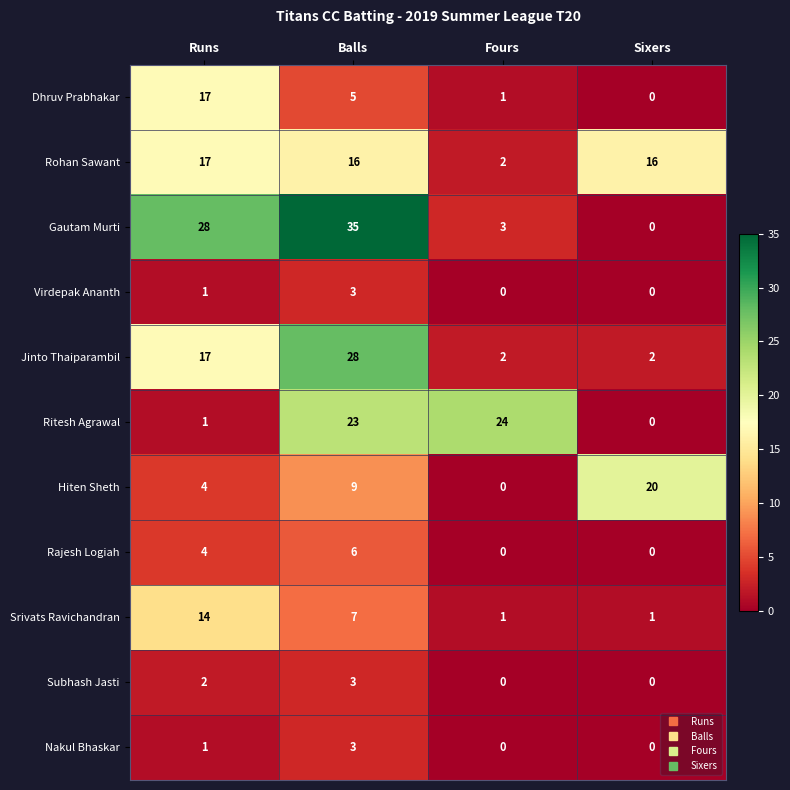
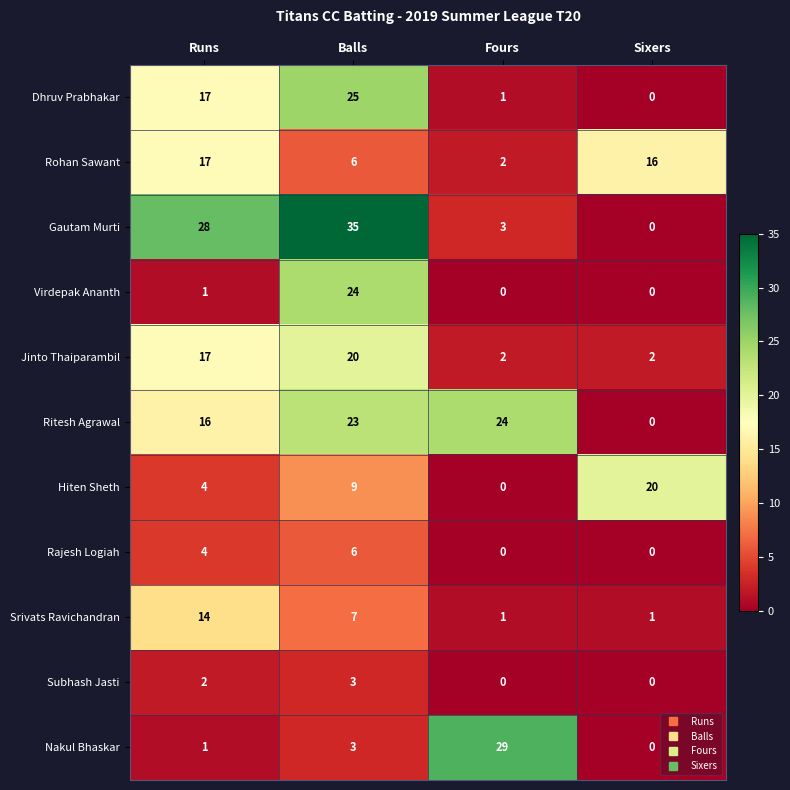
  {
    "Dhruv Prabhakar": {
      "Runs": 17,
-     "Balls": 5,
+     "Balls": 25,
      "Fours": 1,
      "Sixers": 0
    },
    "Rohan Sawant": {
      "Runs": 17,
-     "Balls": 16,
+     "Balls": 6,
      "Fours": 2,
      "Sixers": 16
    },
    "Gautam Murti": {
      "Runs": 28,
      "Balls": 35,
      "Fours": 3,
      "Sixers": 0
    },
    "Virdepak Ananth": {
      "Runs": 1,
-     "Balls": 3,
+     "Balls": 24,
      "Fours": 0,
      "Sixers": 0
    },
    "Jinto Thaiparambil": {
      "Runs": 17,
-     "Balls": 28,
+     "Balls": 20,
      "Fours": 2,
      "Sixers": 2
    },
    "Ritesh Agrawal": {
-     "Runs": 1,
+     "Runs": 16,
      "Balls": 23,
      "Fours": 24,
      "Sixers": 0
    },
    "Hiten Sheth": {
      "Runs": 4,
      "Balls": 9,
      "Fours": 0,
      "Sixers": 20
    },
    "Rajesh Logiah": {
      "Runs": 4,
      "Balls": 6,
      "Fours": 0,
      "Sixers": 0
    },
    "Srivats Ravichandran": {
      "Runs": 14,
      "Balls": 7,
      "Fours": 1,
      "Sixers": 1
    },
    "Subhash Jasti": {
      "Runs": 2,
      "Balls": 3,
      "Fours": 0,
      "Sixers": 0
    },
    "Nakul Bhaskar": {
      "Runs": 1,
      "Balls": 3,
-     "Fours": 0,
+     "Fours": 29,
      "Sixers": 0
    }
  }
